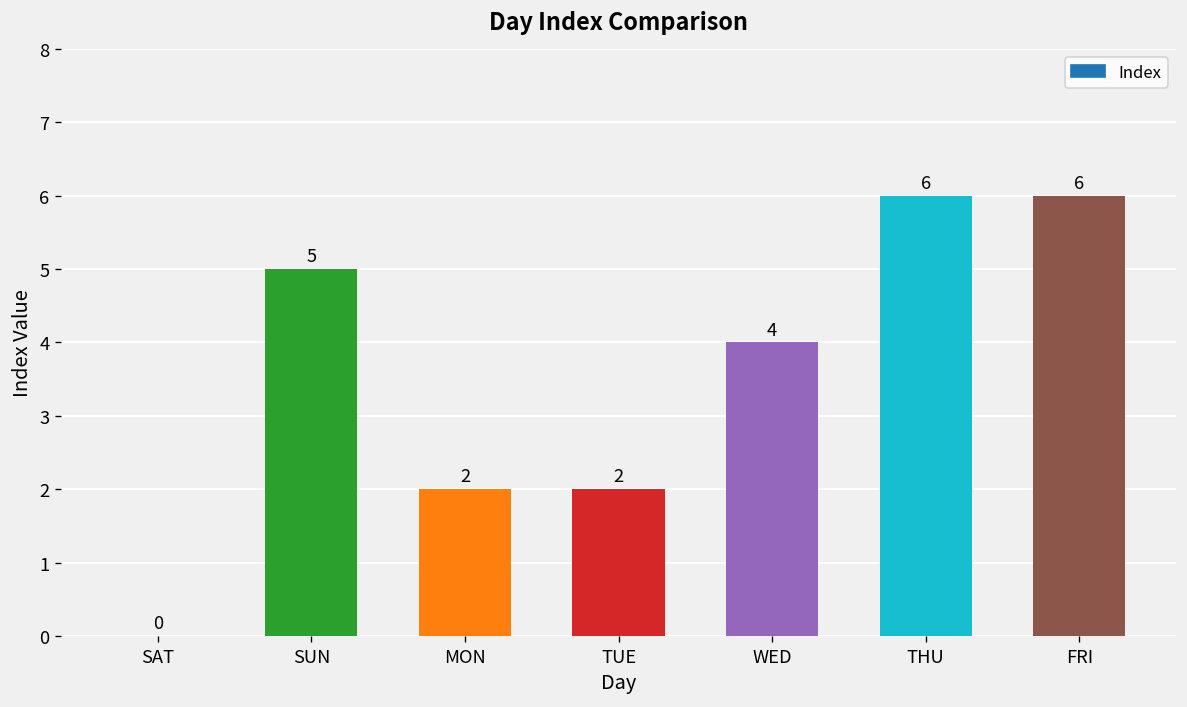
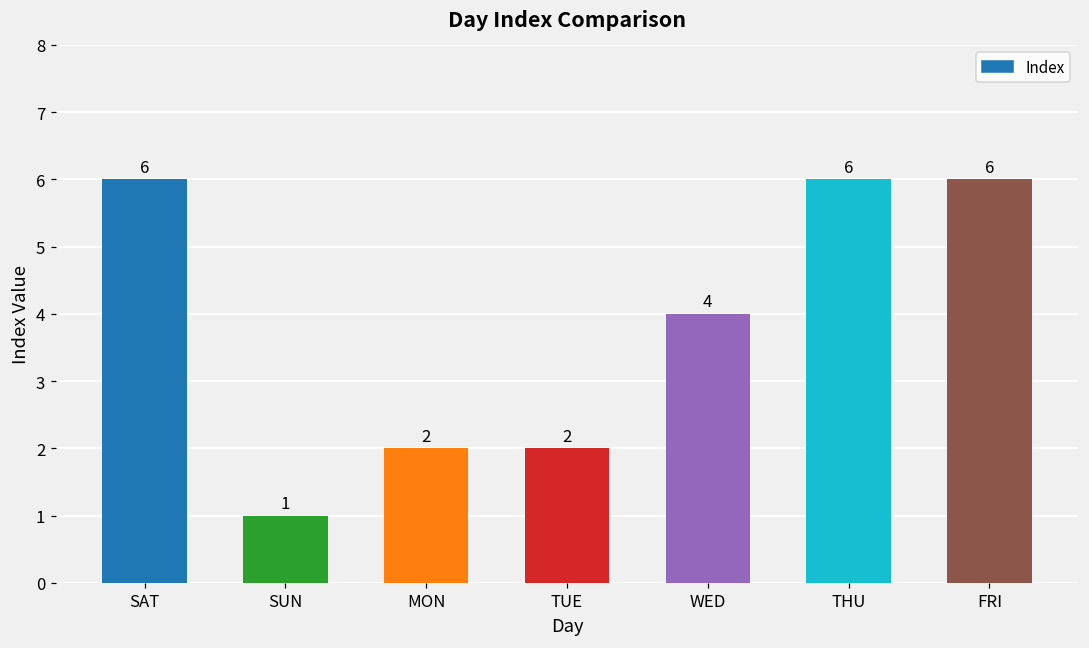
  {
-   "SAT": 0,
-   "SUN": 5,
+   "SAT": 6,
+   "SUN": 1,
    "MON": 2,
    "TUE": 2,
    "WED": 4,
    "THU": 6,
    "FRI": 6
  }
